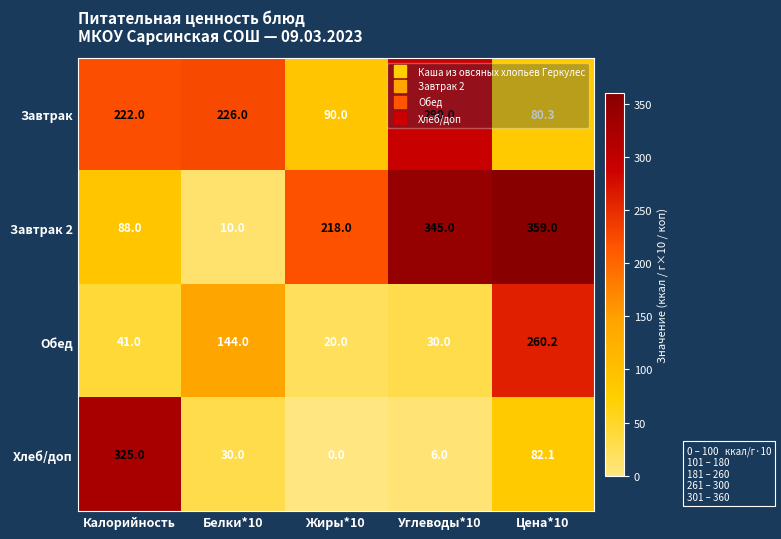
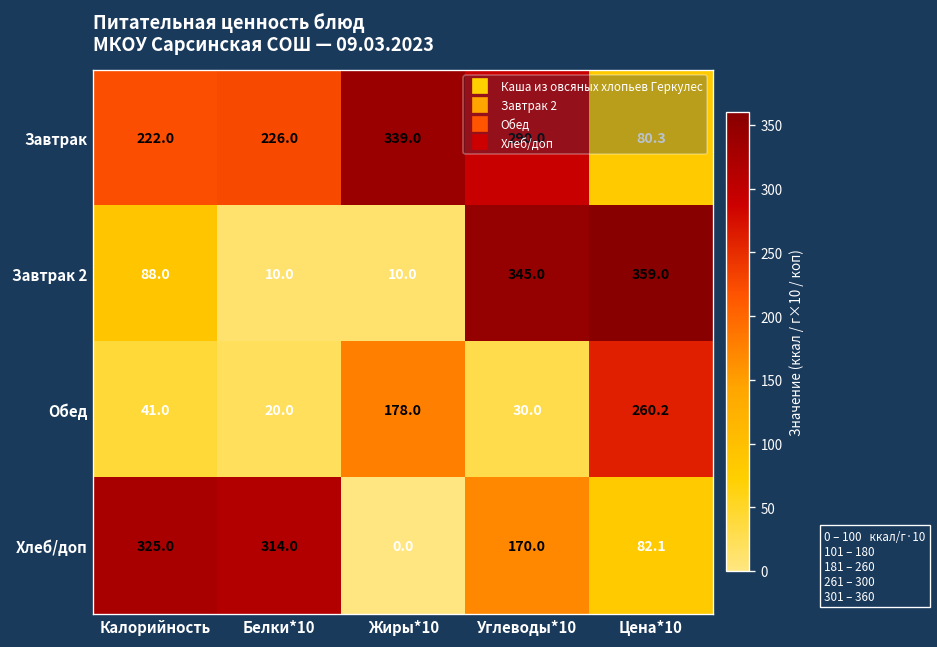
  {
    "Завтрак": {
      "Калорийность": 222.0,
      "Белки*10": 226.0,
-     "Жиры*10": 90.0
+     "Жиры*10": 339.0
    },
    "Завтрак 2": {
      "Калорийность": 88.0,
      "Белки*10": 10.0,
-     "Жиры*10": 218.0,
+     "Жиры*10": 10.0,
      "Углеводы*10": 345.0,
      "Цена*10": 359.0
    },
    "Обед": {
      "Калорийность": 41.0,
-     "Белки*10": 144.0,
-     "Жиры*10": 20.0,
+     "Белки*10": 20.0,
+     "Жиры*10": 178.0,
      "Углеводы*10": 30.0,
      "Цена*10": 260.2
    },
    "Хлеб/доп": {
      "Калорийность": 325.0,
-     "Белки*10": 30.0,
+     "Белки*10": 314.0,
      "Жиры*10": 0.0,
-     "Углеводы*10": 6.0,
+     "Углеводы*10": 170.0,
      "Цена*10": 82.1
    }
  }
